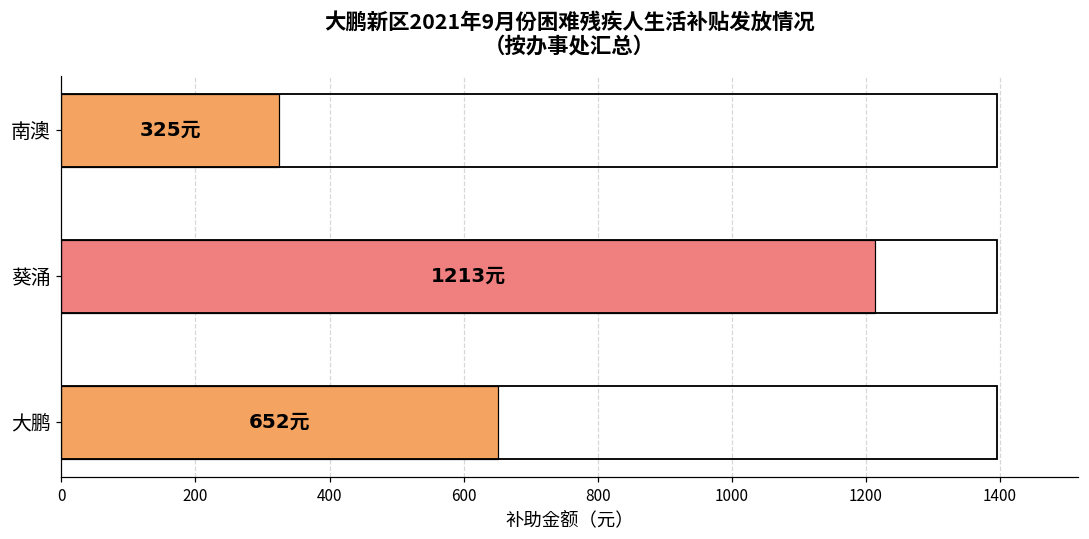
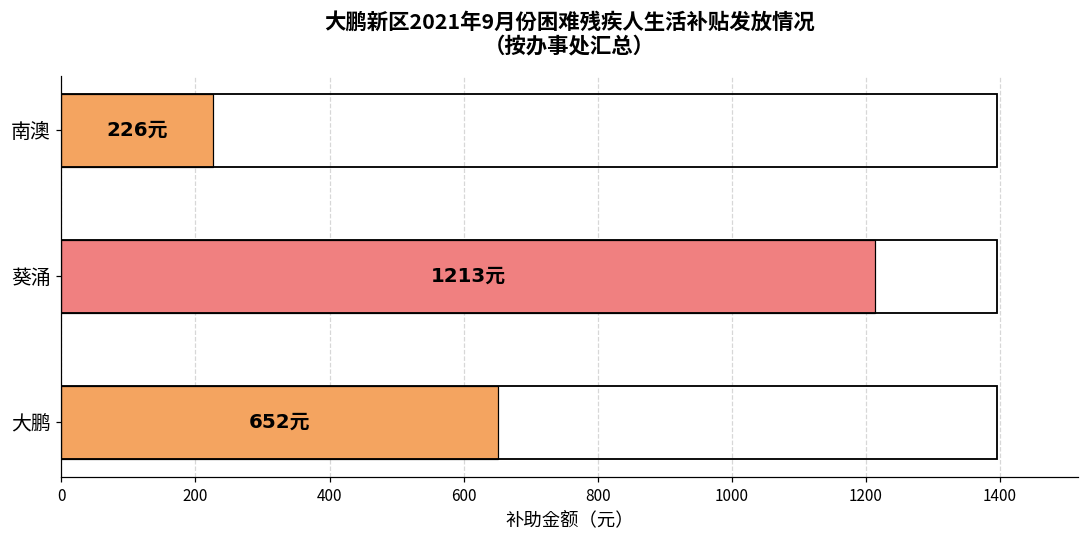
  {
-   "南澳": "325元",
+   "南澳": "226元",
    "葵涌": "1213元",
    "大鹏": "652元"
  }
